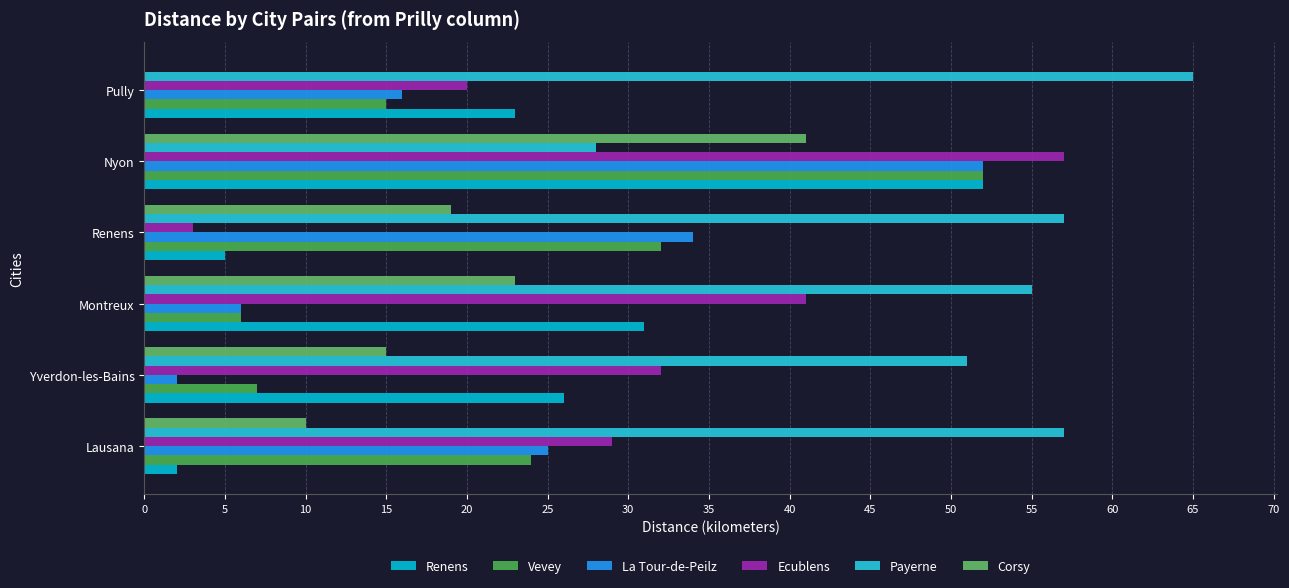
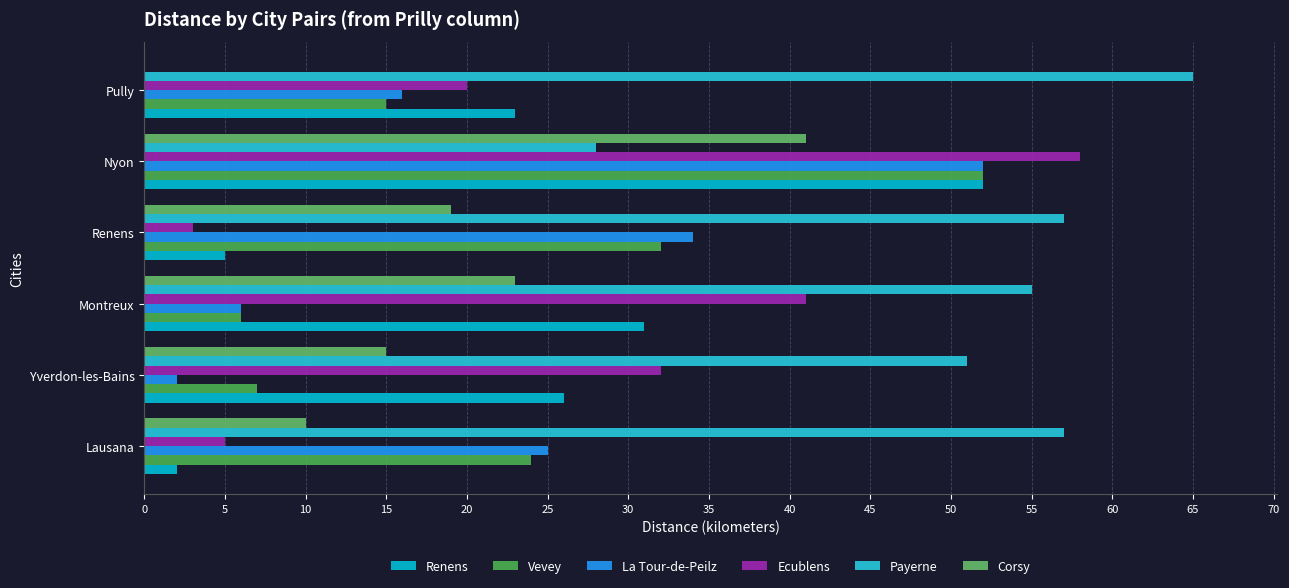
  {
    "Ecublens": {
      "Pully": 20,
-     "Nyon": 57,
+     "Nyon": 58,
      "Renens": 3,
      "Montreux": 41,
      "Yverdon-les-Bains": 32,
-     "Lausana": 29
+     "Lausana": 5
    }
  }
